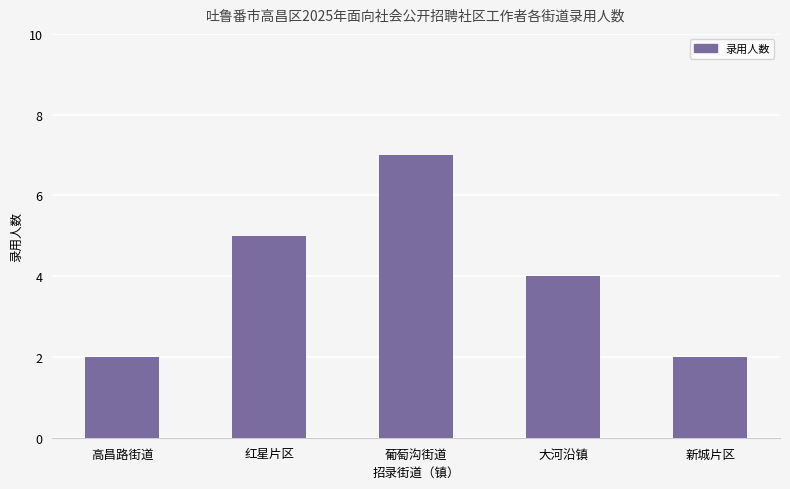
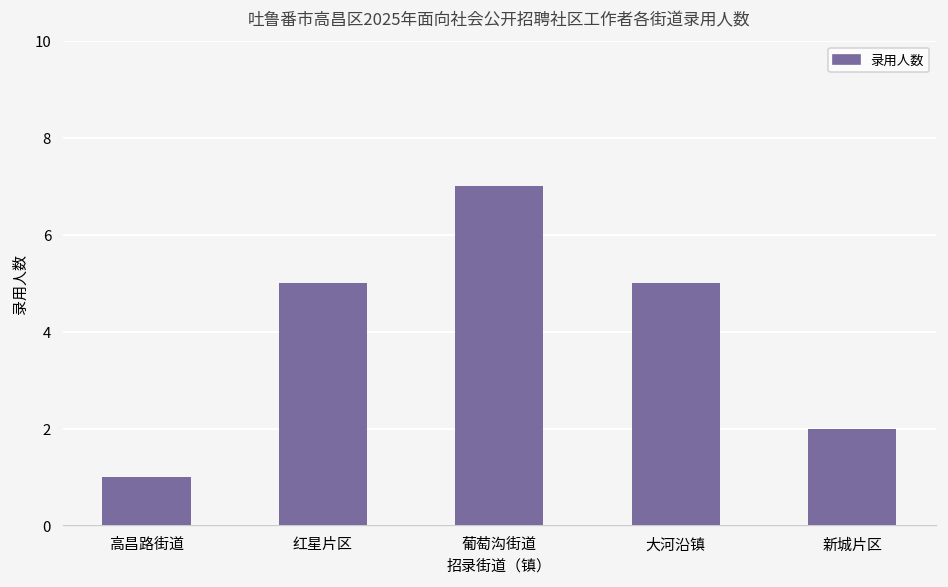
  {
-   "高昌路街道": 2,
+   "高昌路街道": 1,
    "红星片区": 5,
    "葡萄沟街道": 7,
-   "大河沿镇": 4,
+   "大河沿镇": 5,
    "新城片区": 2
  }
